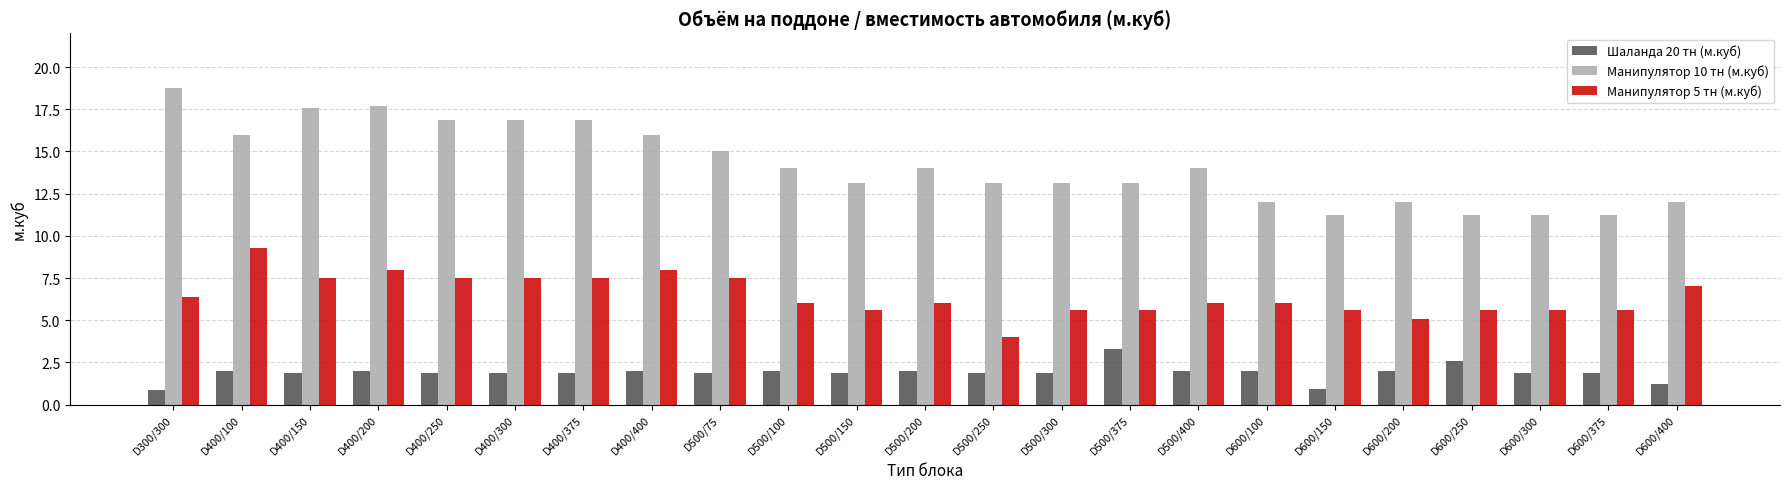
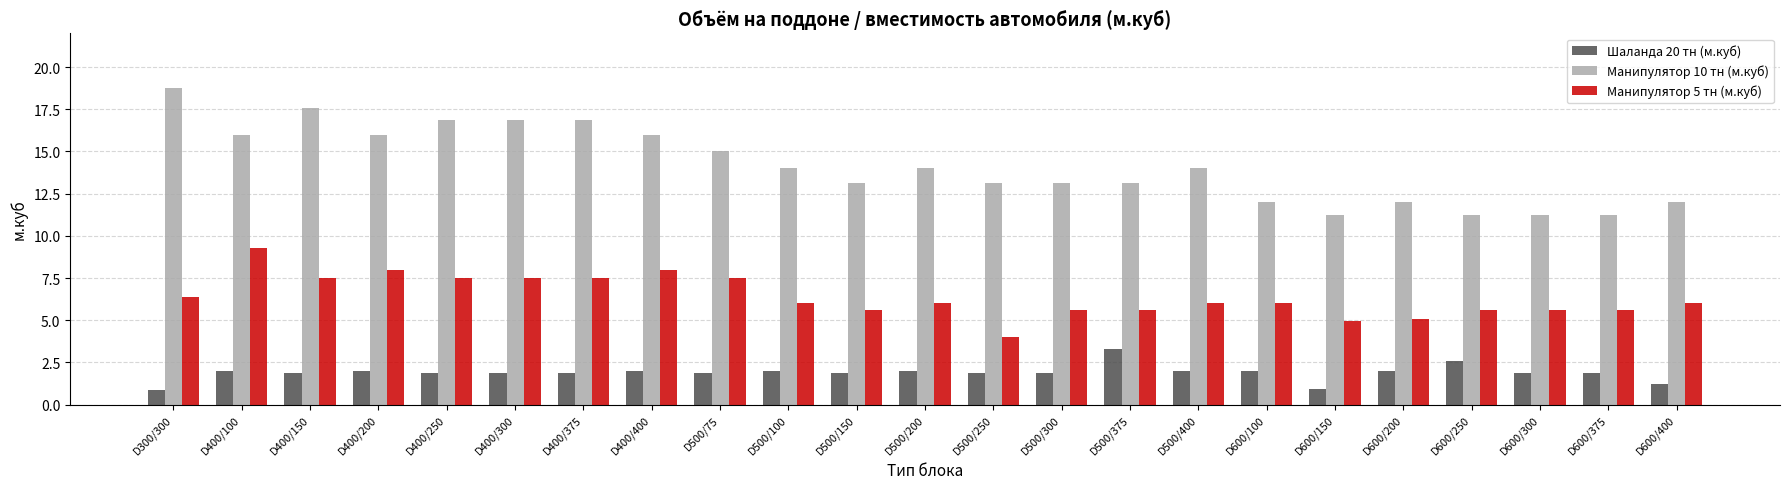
  {
    "Шаланда 20 тн (м.куб)": {
      "D300/300": 0.9,
      "D400/100": 2.0,
      "D400/150": 1.9,
      "D400/200": 2.0,
      "D400/250": 1.9,
      "D400/300": 1.9,
      "D400/375": 1.9,
      "D400/400": 2.0,
      "D500/75": 1.9,
      "D500/100": 2.0,
      "D500/150": 1.9,
      "D500/200": 2.0,
      "D500/250": 1.9,
      "D500/300": 1.9,
      "D500/375": 3.3,
      "D500/400": 2.0,
      "D600/100": 2.0,
      "D600/150": 0.9,
      "D600/200": 2.0,
      "D600/250": 2.6,
      "D600/300": 1.9,
      "D600/375": 1.9,
      "D600/400": 1.2
    },
    "Манипулятор 10 тн (м.куб)": {
      "D300/300": 18.8,
      "D400/100": 16.0,
      "D400/150": 17.6,
-     "D400/200": 17.7,
+     "D400/200": 16.0,
      "D400/250": 16.9,
      "D400/300": 16.9,
      "D400/375": 16.9,
      "D400/400": 16.0,
      "D500/75": 15.0,
      "D500/100": 14.0,
      "D500/150": 13.1,
      "D500/200": 14.0,
      "D500/250": 13.1,
      "D500/300": 13.1,
      "D500/375": 13.1,
      "D500/400": 14.0,
      "D600/100": 12.0,
      "D600/150": 11.3,
      "D600/200": 12.0,
      "D600/250": 11.3,
      "D600/300": 11.3,
      "D600/375": 11.3,
      "D600/400": 12.0
    },
    "Манипулятор 5 тн (м.куб)": {
      "D300/300": 6.4,
      "D400/100": 9.3,
      "D400/150": 7.5,
      "D400/200": 8.0,
      "D400/250": 7.5,
      "D400/300": 7.5,
      "D400/375": 7.5,
      "D400/400": 8.0,
      "D500/75": 7.5,
      "D500/100": 6.0,
      "D500/150": 5.6,
      "D500/200": 6.0,
      "D500/250": 4.0,
      "D500/300": 5.6,
      "D500/375": 5.6,
      "D500/400": 6.0,
      "D600/100": 6.0,
-     "D600/150": 5.6,
+     "D600/150": 5.0,
      "D600/200": 5.1,
      "D600/250": 5.6,
      "D600/300": 5.6,
      "D600/375": 5.6,
-     "D600/400": 7
+     "D600/400": 6
    }
  }
